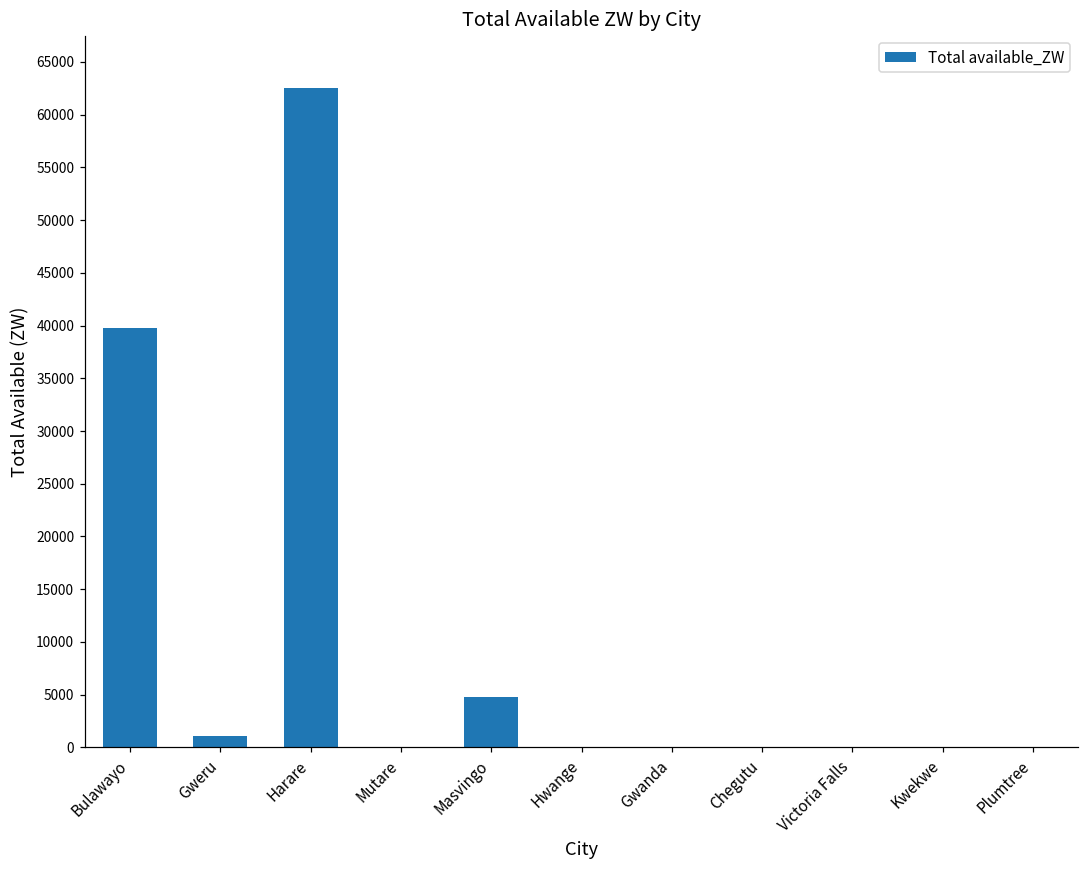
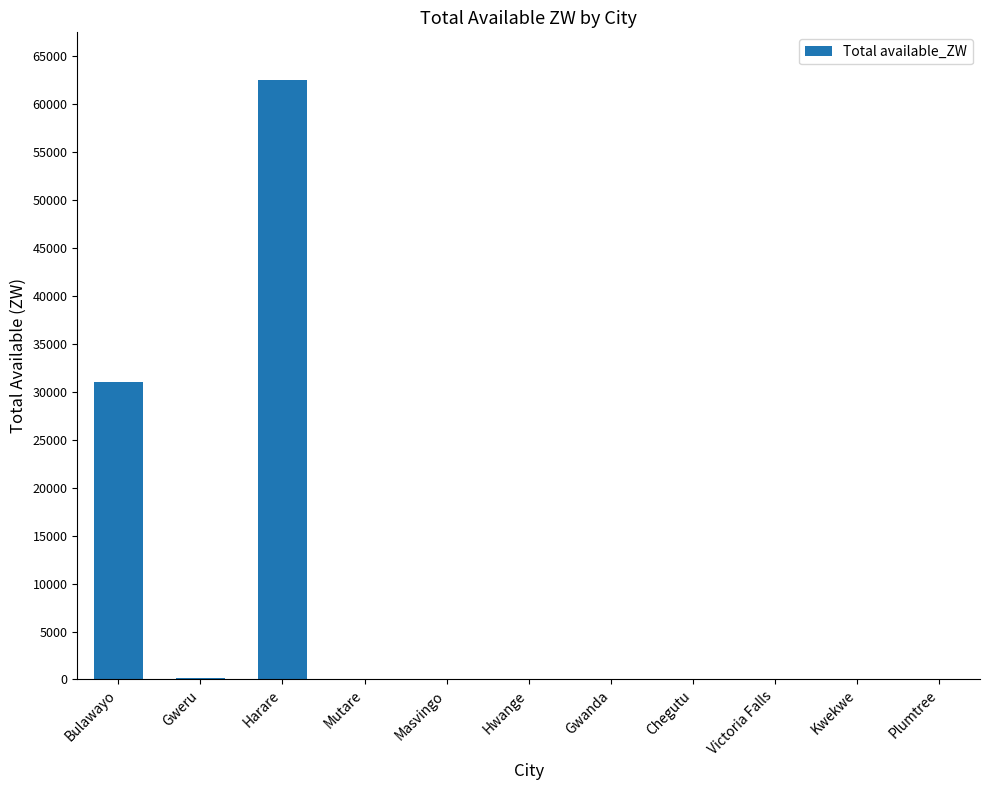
  {
-   "Bulawayo": 40000,
-   "Gweru": 1000,
+   "Bulawayo": 31000,
+   "Gweru": 0,
    "Harare": 62000,
    "Mutare": 0,
-   "Masvingo": 5000,
+   "Masvingo": 0,
    "Hwange": 0,
    "Gwanda": 0,
    "Chegutu": 0,
    "Victoria Falls": 0,
    "Kwekwe": 0,
    "Plumtree": 0
  }
